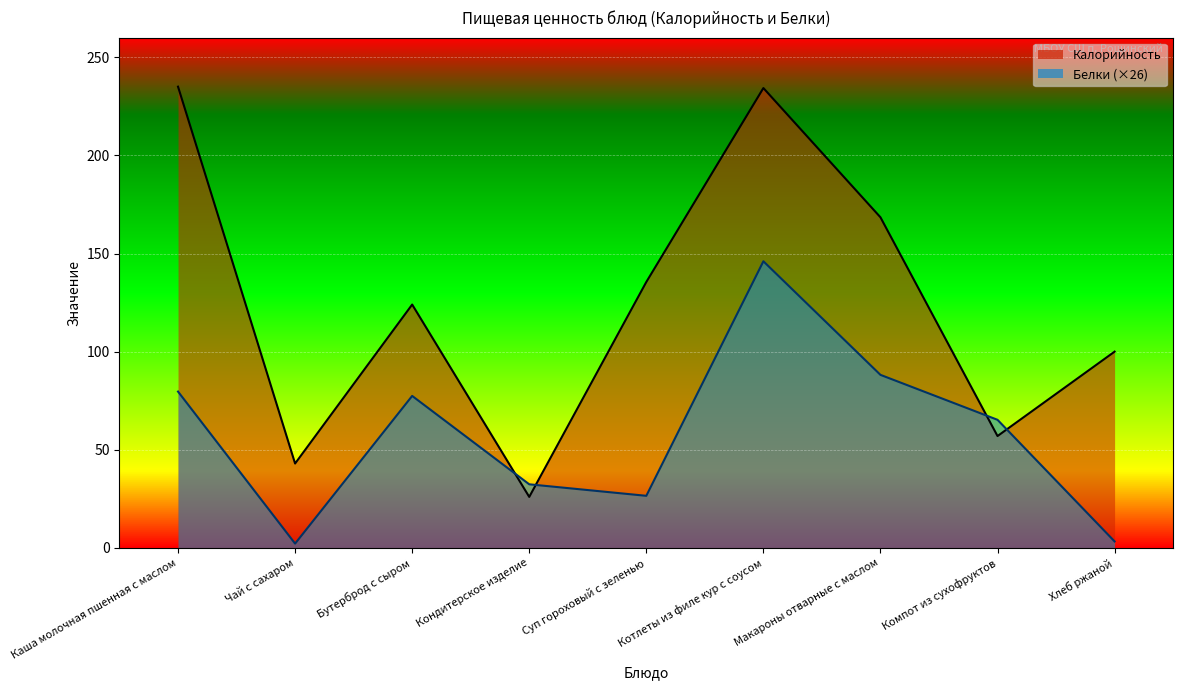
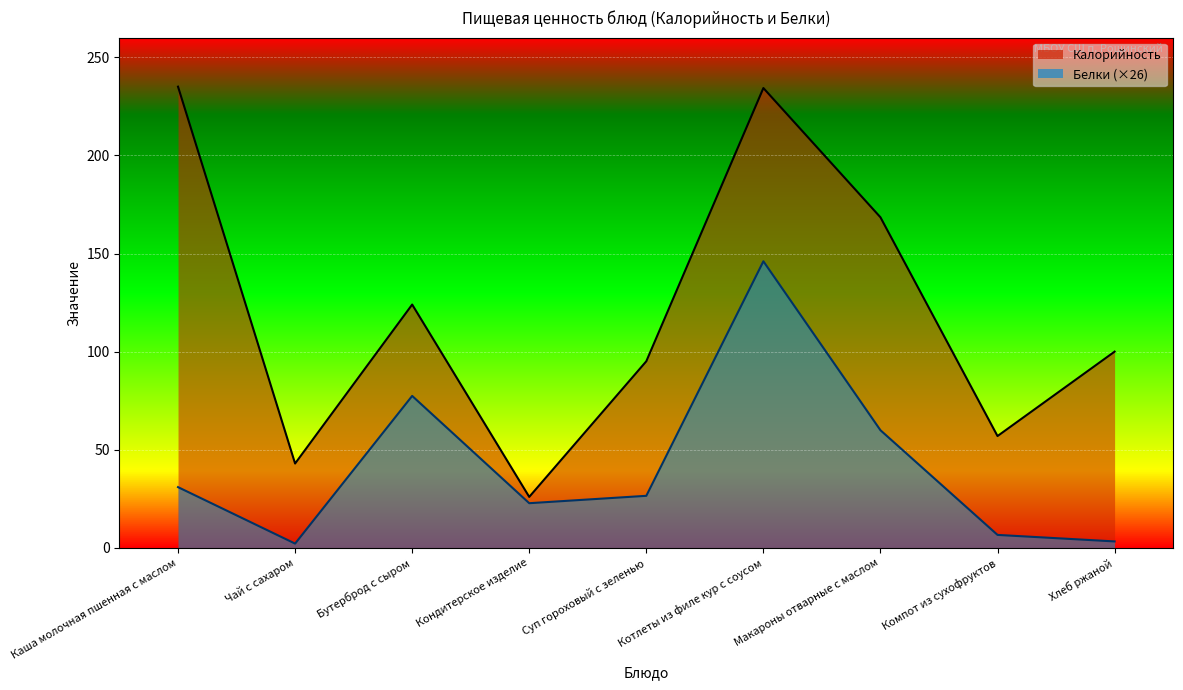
  {
    "Калорийность": {
      "Каша молочная пшенная с маслом": 235,
      "Чай с сахаром": 43,
      "Бутерброд с сыром": 124,
      "Кондитерское изделие": 26,
-     "Суп гороховый с зеленью": 136,
+     "Суп гороховый с зеленью": 95,
      "Котлеты из филе кур с соусом": 234,
      "Макароны отварные с маслом": 168,
      "Компот из сухофруктов": 57,
      "Хлеб ржаной": 100
    },
    "Белки (×26)": {
-     "Каша молочная пшенная с маслом": 80,
+     "Каша молочная пшенная с маслом": 31,
      "Чай с сахаром": 2,
      "Бутерброд с сыром": 77,
-     "Кондитерское изделие": 32,
+     "Кондитерское изделие": 23,
      "Суп гороховый с зеленью": 27,
      "Котлеты из филе кур с соусом": 146,
-     "Макароны отварные с маслом": 88,
-     "Компот из сухофруктов": 65,
+     "Макароны отварные с маслом": 60,
+     "Компот из сухофруктов": 7,
      "Хлеб ржаной": 3
    }
  }
